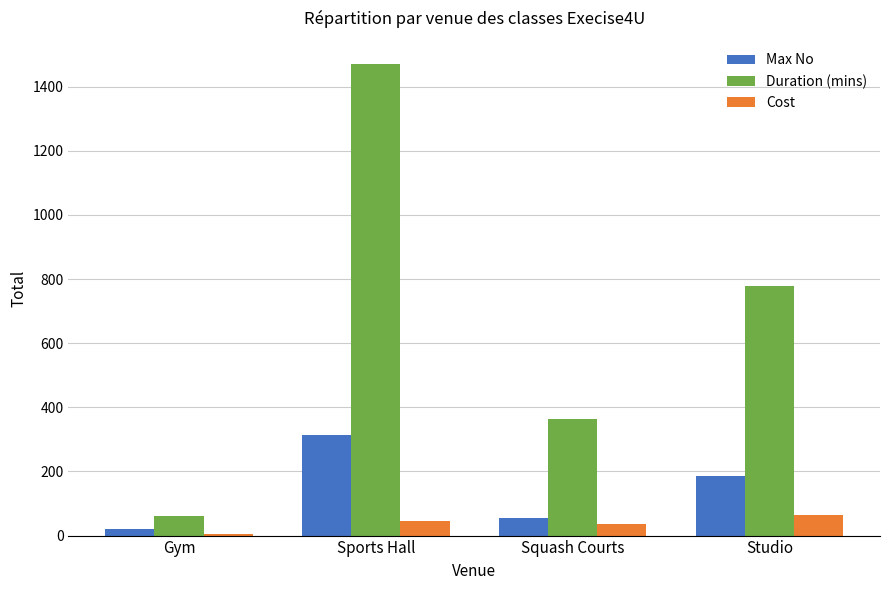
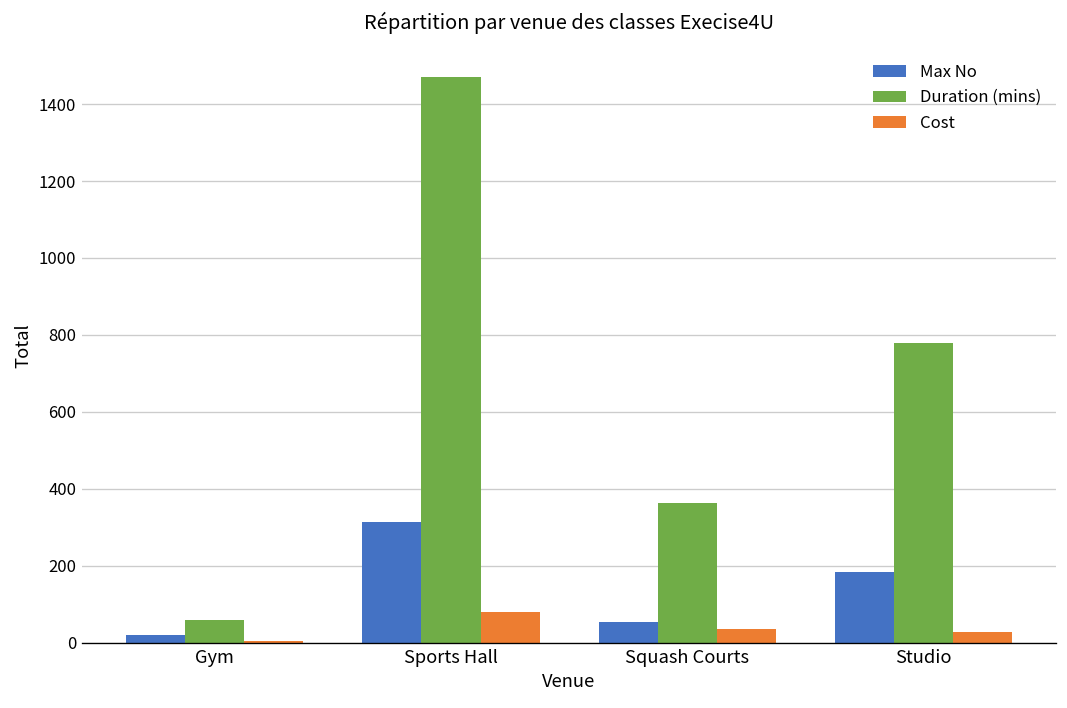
  {
    "Max No": {
      "Gym": 20,
      "Sports Hall": 310,
      "Squash Courts": 50,
      "Studio": 190
    },
    "Duration (mins)": {
      "Gym": 60,
      "Sports Hall": 1470,
      "Squash Courts": 360,
      "Studio": 780
    },
    "Cost": {
-     "Sports Hall": 50,
+     "Sports Hall": 80,
      "Squash Courts": 40,
-     "Studio": 60
+     "Studio": 30
    }
  }
